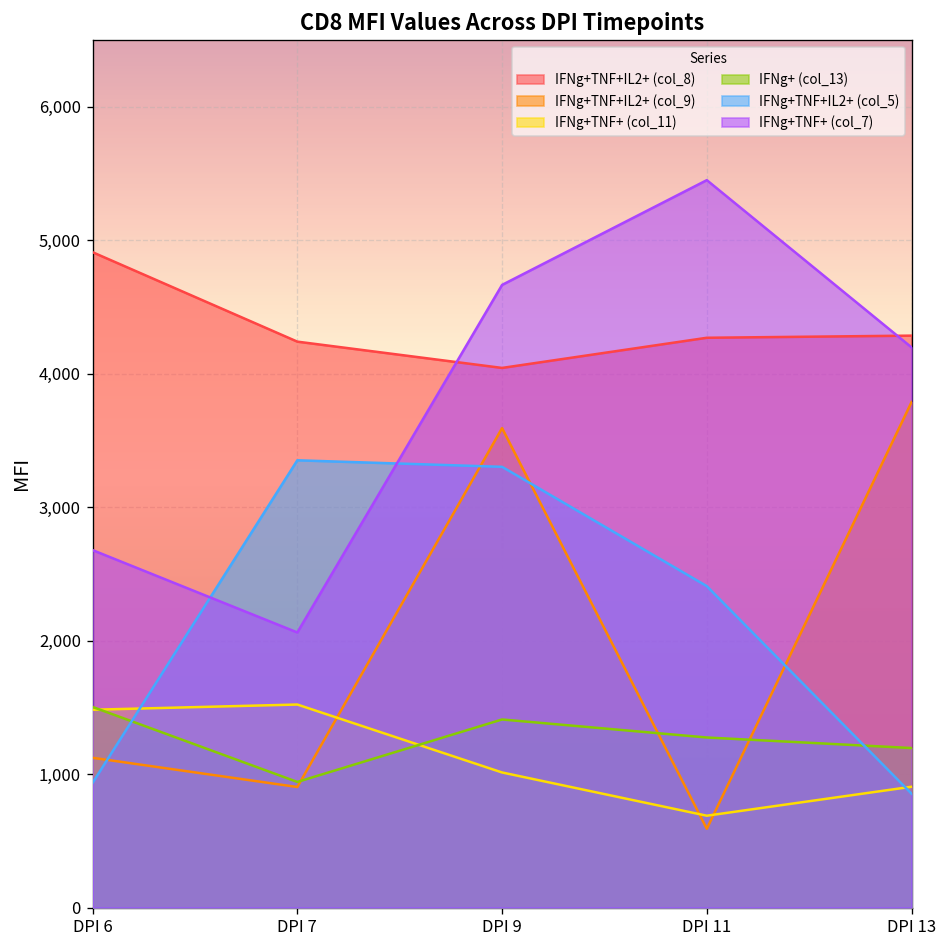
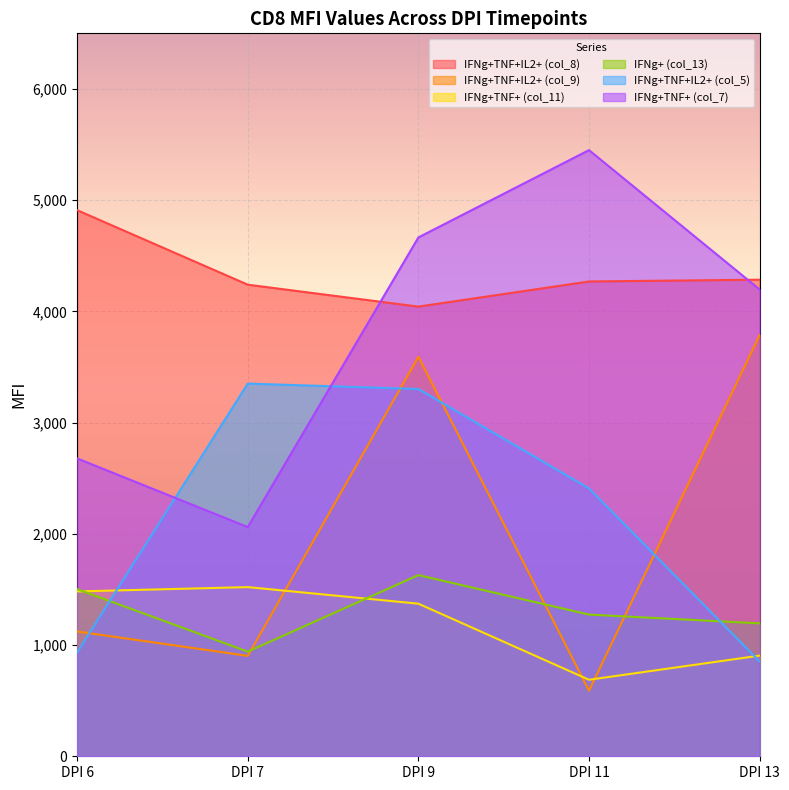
  {
    "IFNg+TNF+IL2+ (col_8)": {
      "DPI 6": "4,910",
      "DPI 7": "4,240",
      "DPI 9": "4,040",
      "DPI 11": "4,270",
      "DPI 13": "4,290"
    },
    "IFNg+TNF+IL2+ (col_9)": {
      "DPI 6": "1,120",
      "DPI 7": "900",
      "DPI 9": "3,590",
      "DPI 11": "590",
      "DPI 13": "3,790"
    },
    "IFNg+TNF+ (col_11)": {
      "DPI 7": "1,520",
-     "DPI 9": "1,010",
+     "DPI 9": "1,370",
      "DPI 11": "690",
      "DPI 13": "910"
    },
    "IFNg+ (col_13)": {
      "DPI 7": "940",
-     "DPI 9": "1,410",
+     "DPI 9": "1,630",
      "DPI 11": "1,270",
      "DPI 13": "1,200"
    },
    "IFNg+TNF+IL2+ (col_5)": {
      "DPI 6": "930",
      "DPI 7": "3,350",
      "DPI 9": "3,300",
      "DPI 11": "2,410",
      "DPI 13": "850"
    },
    "IFNg+TNF+ (col_7)": {
      "DPI 6": "2,680",
      "DPI 7": "2,060",
      "DPI 9": "4,670",
      "DPI 11": "5,450",
      "DPI 13": "4,200"
    }
  }
